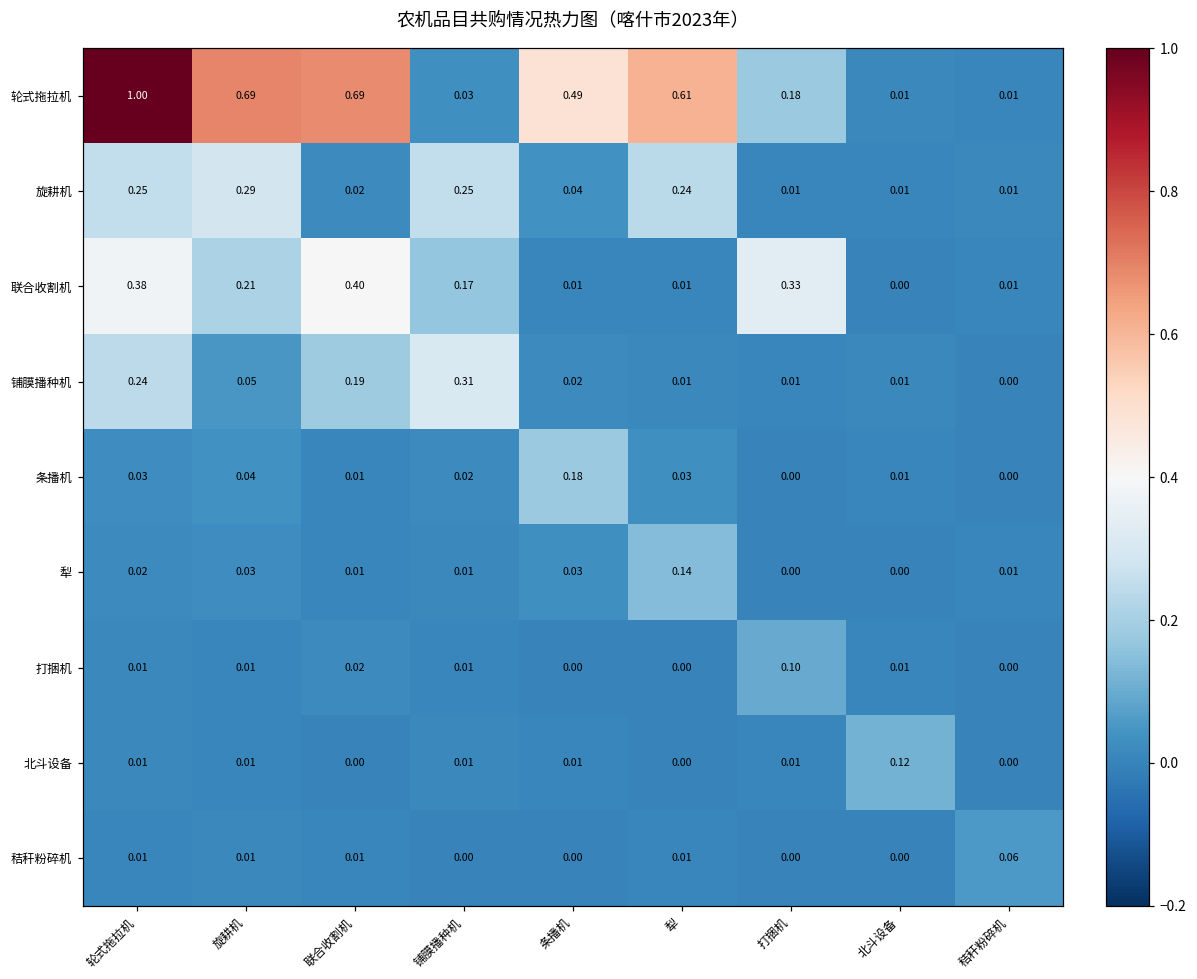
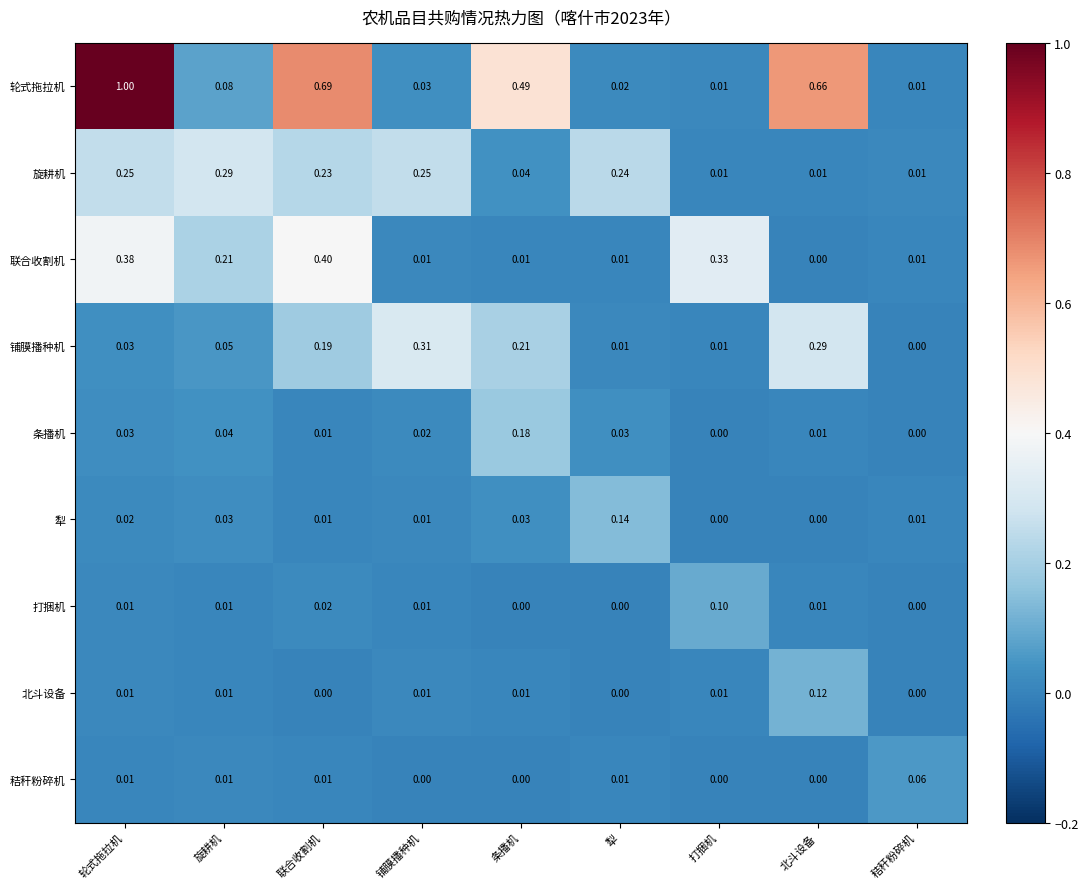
  {
    "轮式拖拉机": {
      "轮式拖拉机": 1.00,
-     "旋耕机": 0.69,
+     "旋耕机": 0.08,
      "联合收割机": 0.69,
      "铺膜播种机": 0.03,
      "条播机": 0.49,
-     "犁": 0.61,
-     "打捆机": 0.18,
-     "北斗设备": 0.01,
+     "犁": 0.02,
+     "打捆机": 0.01,
+     "北斗设备": 0.66,
      "秸秆粉碎机": 0.01
    },
    "旋耕机": {
      "轮式拖拉机": 0.25,
      "旋耕机": 0.29,
-     "联合收割机": 0.02,
+     "联合收割机": 0.23,
      "铺膜播种机": 0.25,
      "条播机": 0.04,
      "犁": 0.24,
      "打捆机": 0.01,
      "北斗设备": 0.01,
      "秸秆粉碎机": 0.01
    },
    "联合收割机": {
      "轮式拖拉机": 0.38,
      "旋耕机": 0.21,
      "联合收割机": 0.40,
-     "铺膜播种机": 0.17,
+     "铺膜播种机": 0.01,
      "条播机": 0.01,
      "犁": 0.01,
      "打捆机": 0.33,
      "北斗设备": 0.00,
      "秸秆粉碎机": 0.01
    },
    "铺膜播种机": {
-     "轮式拖拉机": 0.24,
+     "轮式拖拉机": 0.03,
      "旋耕机": 0.05,
      "联合收割机": 0.19,
      "铺膜播种机": 0.31,
-     "条播机": 0.02,
+     "条播机": 0.21,
      "犁": 0.01,
      "打捆机": 0.01,
-     "北斗设备": 0.01,
+     "北斗设备": 0.29,
      "秸秆粉碎机": 0.00
    },
    "条播机": {
      "轮式拖拉机": 0.03,
      "旋耕机": 0.04,
      "联合收割机": 0.01,
      "铺膜播种机": 0.02,
      "条播机": 0.18,
      "犁": 0.03,
      "打捆机": 0.00,
      "北斗设备": 0.01,
      "秸秆粉碎机": 0.00
    },
    "犁": {
      "轮式拖拉机": 0.02,
      "旋耕机": 0.03,
      "联合收割机": 0.01,
      "铺膜播种机": 0.01,
      "条播机": 0.03,
      "犁": 0.14,
      "打捆机": 0.00,
      "北斗设备": 0.00,
      "秸秆粉碎机": 0.01
    },
    "打捆机": {
      "轮式拖拉机": 0.01,
      "旋耕机": 0.01,
      "联合收割机": 0.02,
      "铺膜播种机": 0.01,
      "条播机": 0.00,
      "犁": 0.00,
      "打捆机": 0.10,
      "北斗设备": 0.01,
      "秸秆粉碎机": 0.00
    },
    "北斗设备": {
      "轮式拖拉机": 0.01,
      "旋耕机": 0.01,
      "联合收割机": 0.00,
      "铺膜播种机": 0.01,
      "条播机": 0.01,
      "犁": 0.00,
      "打捆机": 0.01,
      "北斗设备": 0.12,
      "秸秆粉碎机": 0.00
    },
    "秸秆粉碎机": {
      "轮式拖拉机": 0.01,
      "旋耕机": 0.01,
      "联合收割机": 0.01,
      "铺膜播种机": 0.00,
      "条播机": 0.00,
      "犁": 0.01,
      "打捆机": 0.00,
      "北斗设备": 0.00,
      "秸秆粉碎机": 0.06
    }
  }
